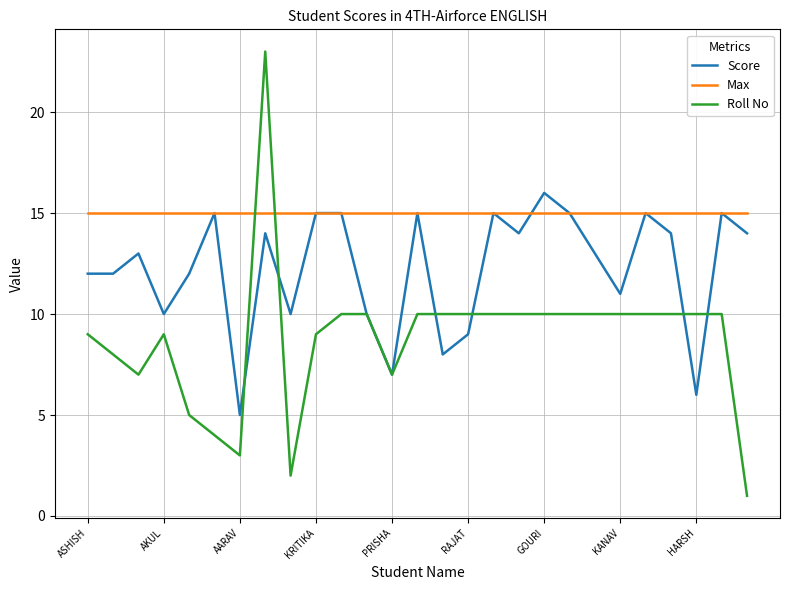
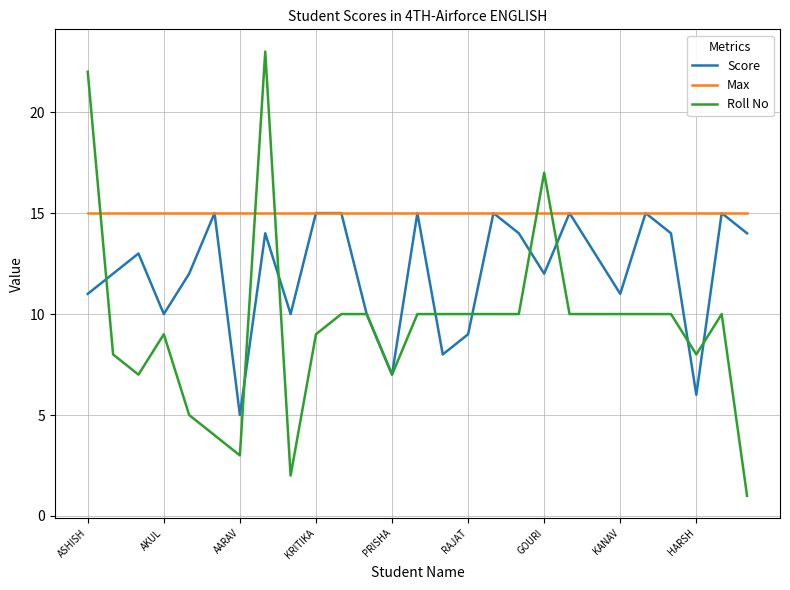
  {
    "Score": {
-     "ASHISH": 12,
+     "ASHISH": 11,
      "AKUL": 10,
      "AARAV": 5,
      "RAJAT": 9,
-     "GOURI": 16,
+     "GOURI": 12,
      "KANAV": 11,
      "HARSH": 6
    },
    "Max": {
      "ASHISH": 15,
      "AKUL": 15,
      "AARAV": 15,
      "PRISHA": 15,
      "RAJAT": 15,
      "GOURI": 15,
      "KANAV": 15,
      "HARSH": 15
    },
    "Roll No": {
-     "ASHISH": 9,
+     "ASHISH": 22,
      "AKUL": 9,
      "AARAV": 3,
      "KRITIKA": 9,
      "RAJAT": 10,
-     "GOURI": 10,
+     "GOURI": 17,
      "KANAV": 10,
-     "HARSH": 10
+     "HARSH": 8
    }
  }
